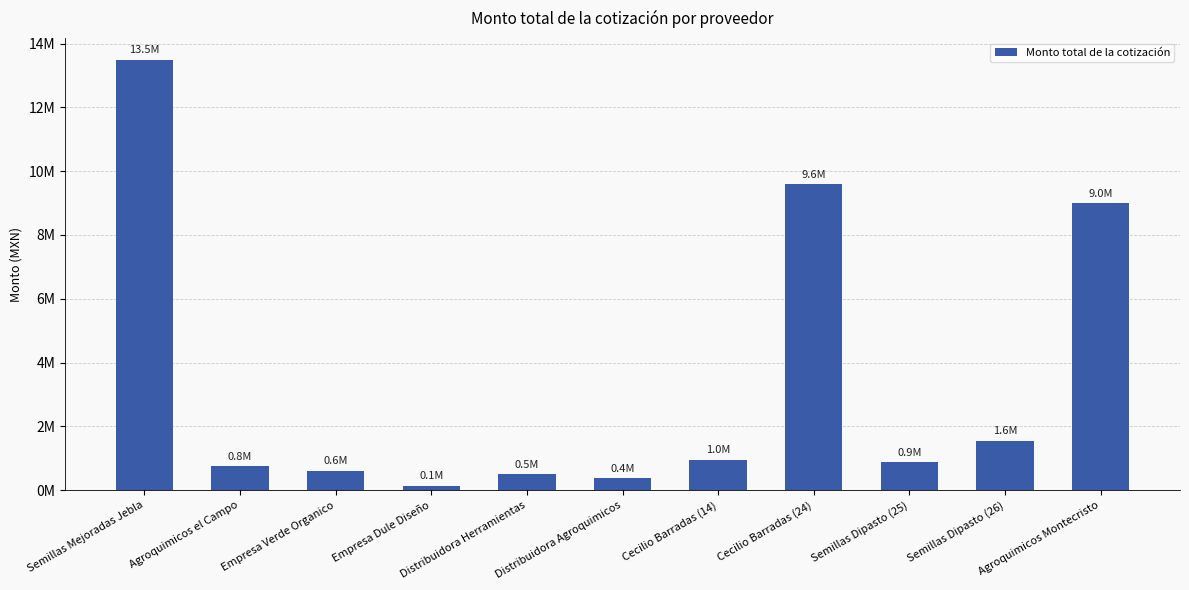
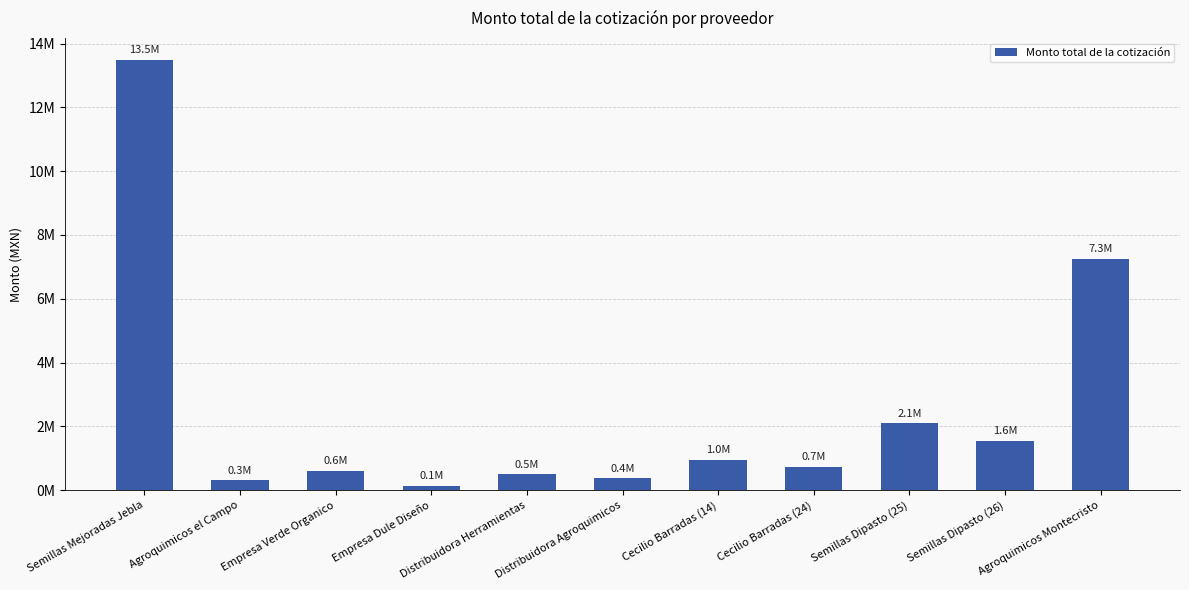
  {
    "Semillas Mejoradas Jebla": "13.5M",
-   "Agroquimicos el Campo": "0.8M",
+   "Agroquimicos el Campo": "0.3M",
    "Empresa Verde Organico": "0.6M",
    "Empresa Dule Diseño": "0.1M",
    "Distribuidora Herramientas": "0.5M",
    "Distribuidora Agroquimicos": "0.4M",
    "Cecilio Barradas (14)": "1.0M",
-   "Cecilio Barradas (24)": "9.6M",
-   "Semillas Dipasto (25)": "0.9M",
+   "Cecilio Barradas (24)": "0.7M",
+   "Semillas Dipasto (25)": "2.1M",
    "Semillas Dipasto (26)": "1.6M",
-   "Agroquimicos Montecristo": "9.0M"
+   "Agroquimicos Montecristo": "7.3M"
  }
